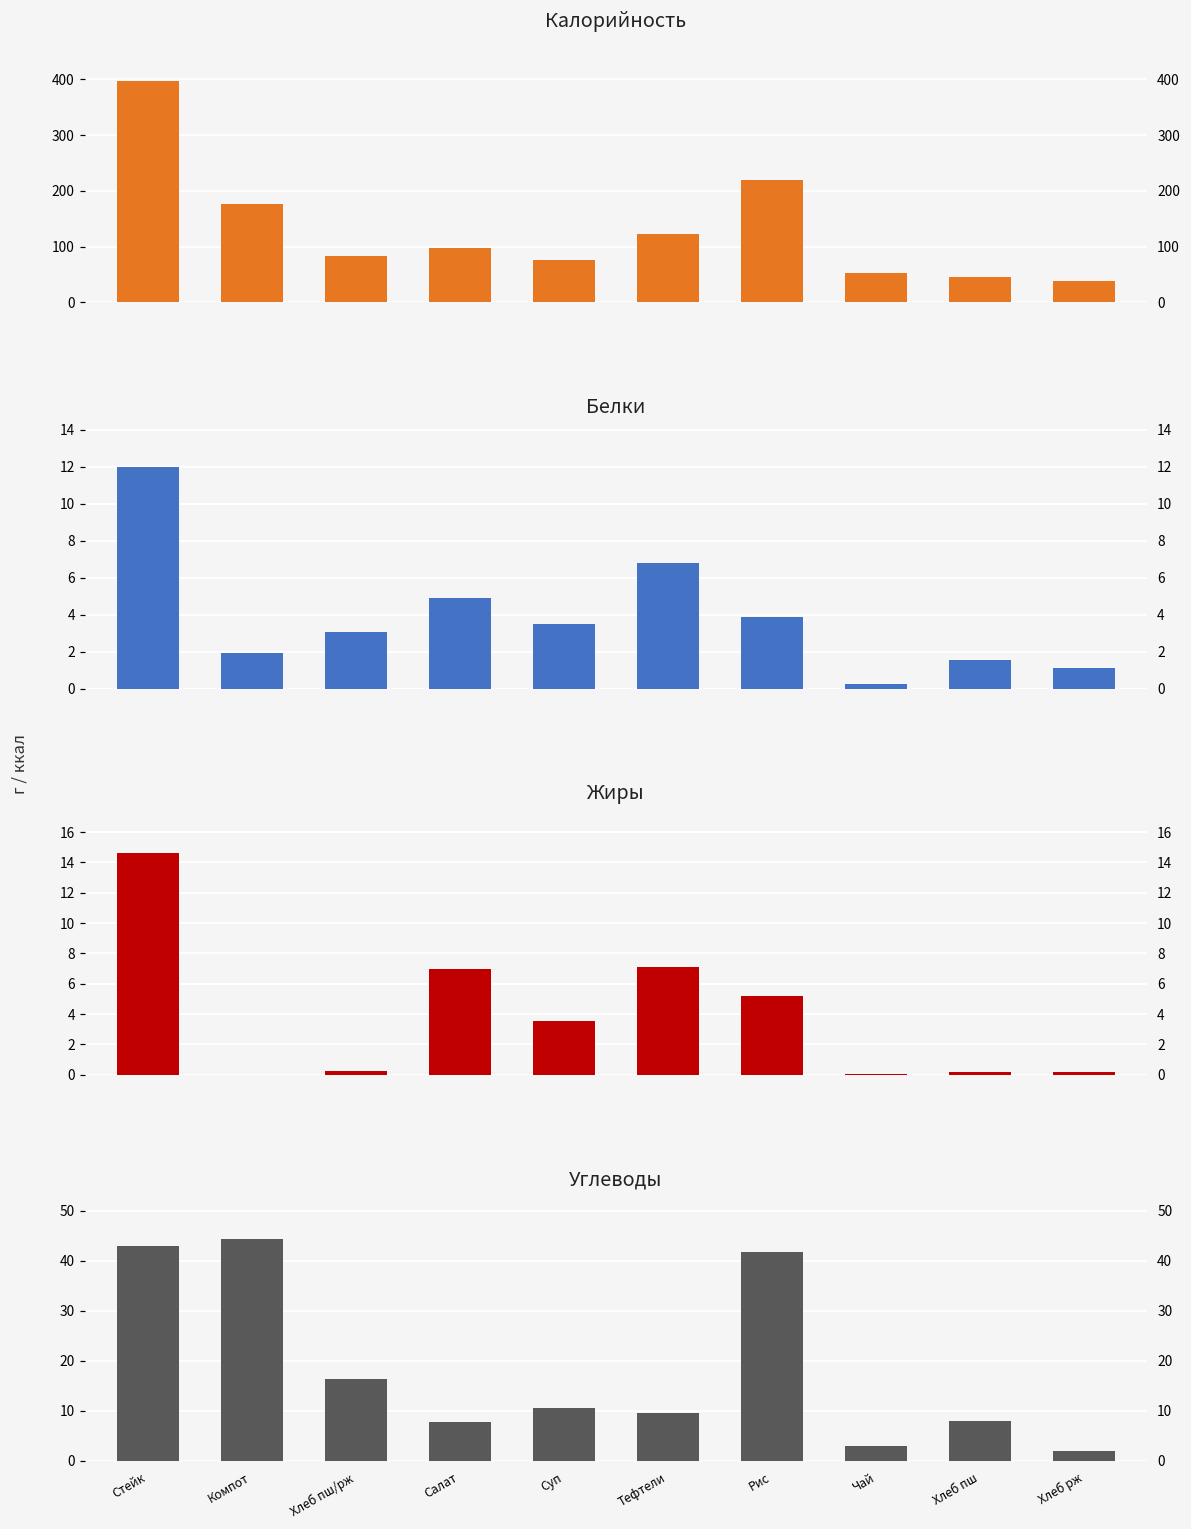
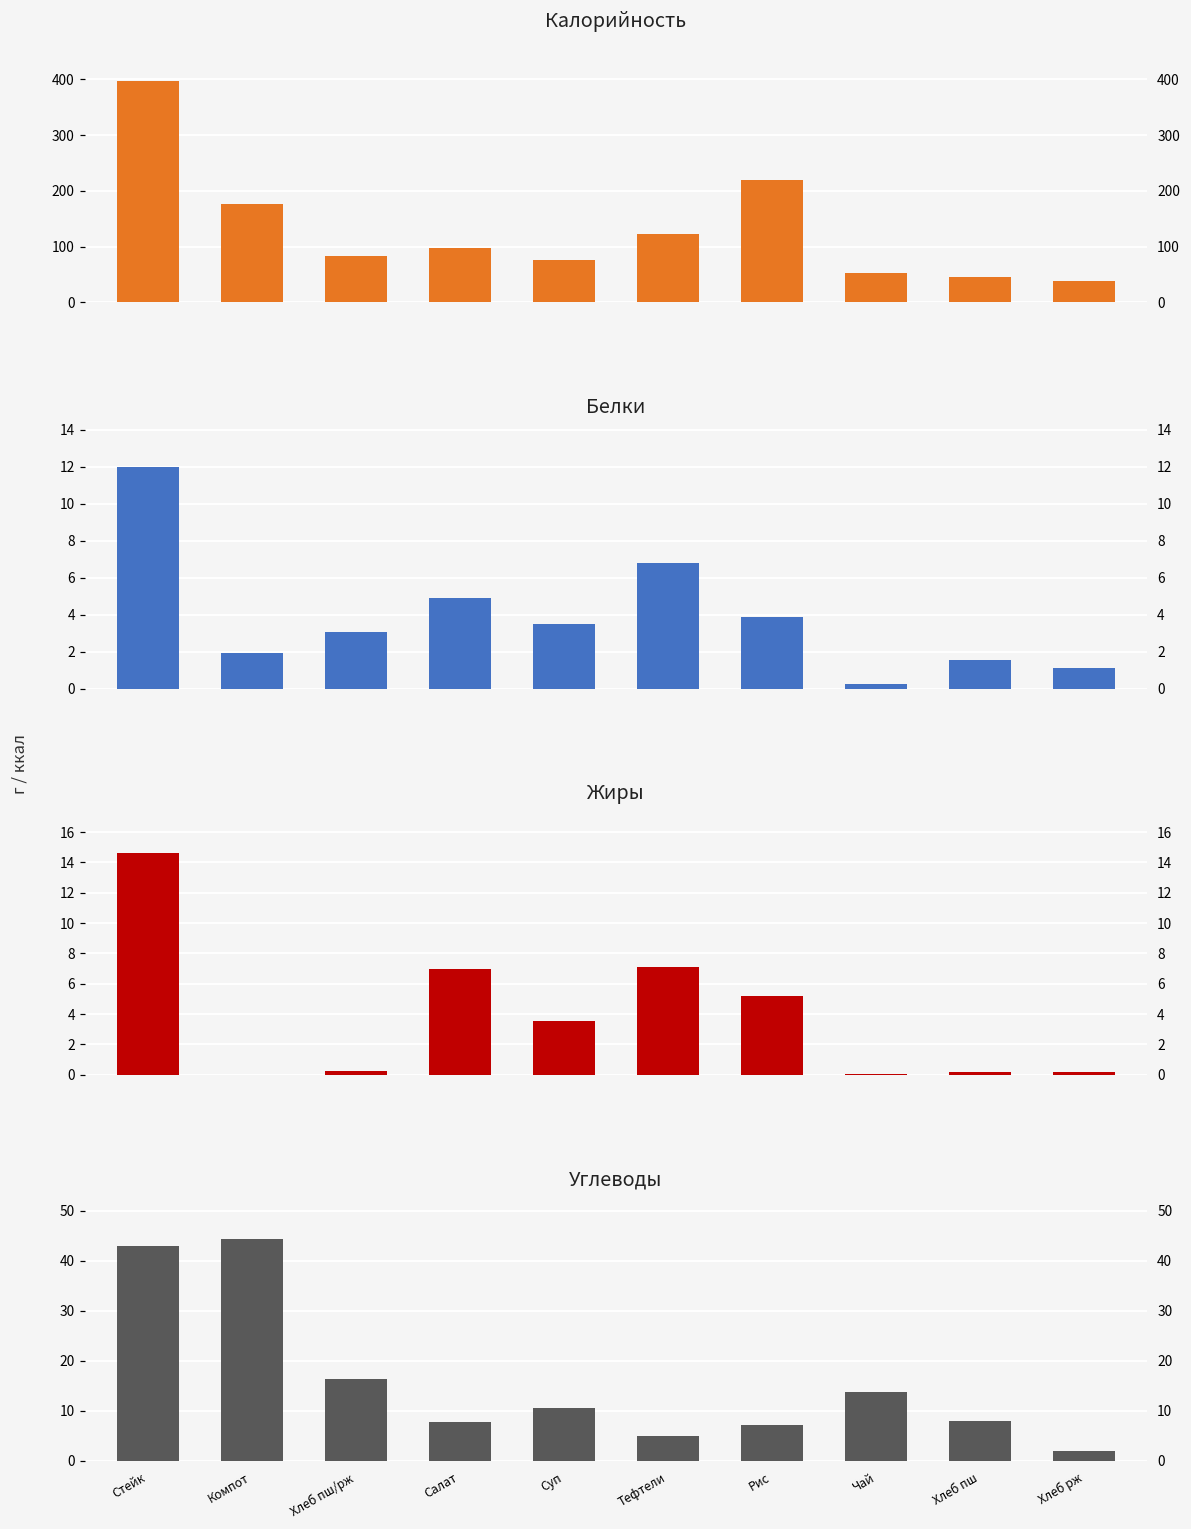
  {
    "Углеводы": {
      "Стейк": 43,
      "Компот": 44,
      "Хлеб пш/рж": 16,
      "Салат": 8,
      "Суп": 10,
-     "Тефтели": 10,
-     "Рис": 42,
-     "Чай": 3,
+     "Тефтели": 5,
+     "Рис": 7,
+     "Чай": 14,
      "Хлеб пш": 8,
      "Хлеб рж": 2
    }
  }
